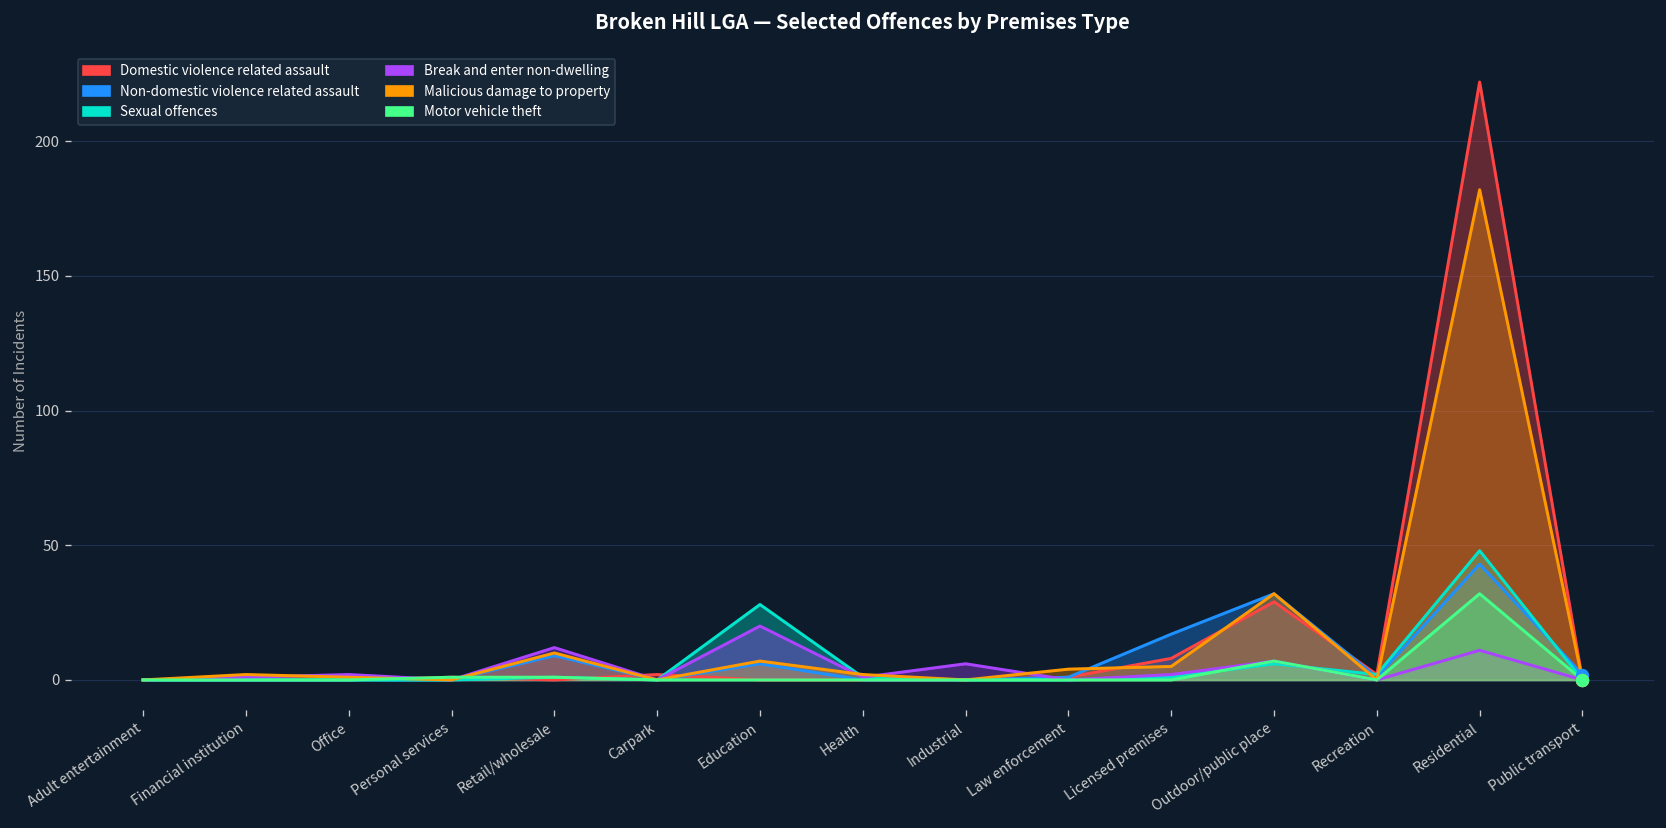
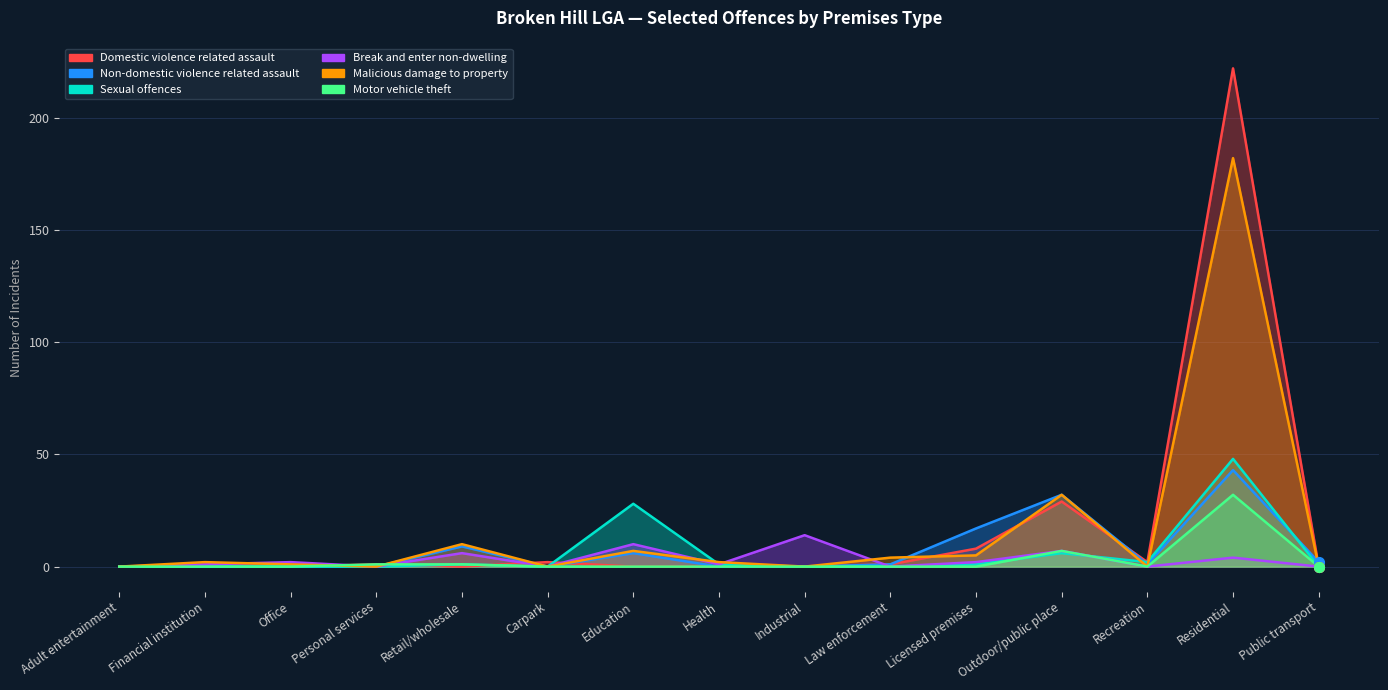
  {
    "Break and enter non-dwelling": {
-     "Retail/wholesale": 12,
-     "Education": 20,
-     "Industrial": 6,
-     "Residential": 11
+     "Retail/wholesale": 6,
+     "Education": 10,
+     "Industrial": 14,
+     "Residential": 4
    }
  }
